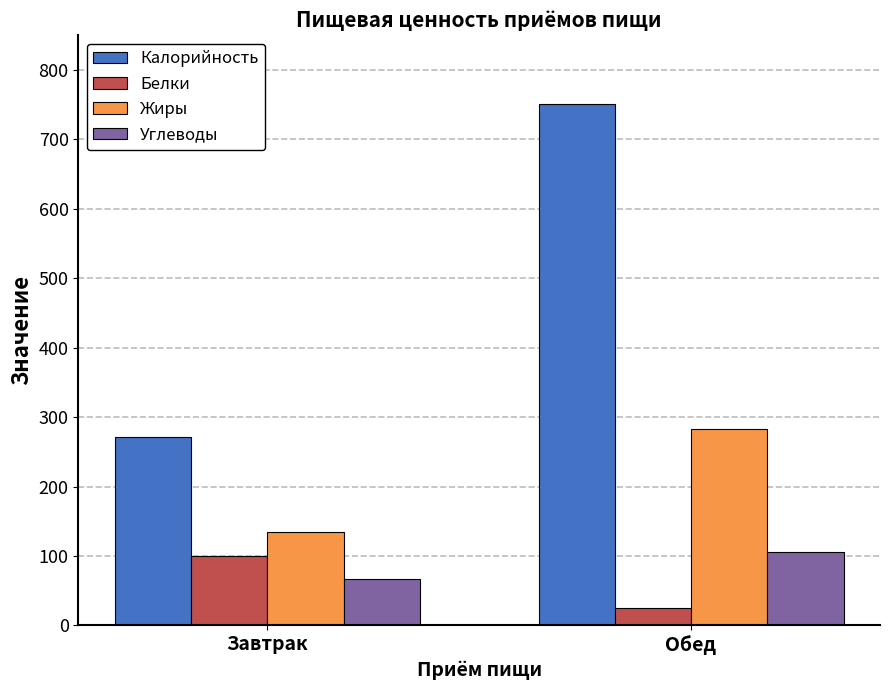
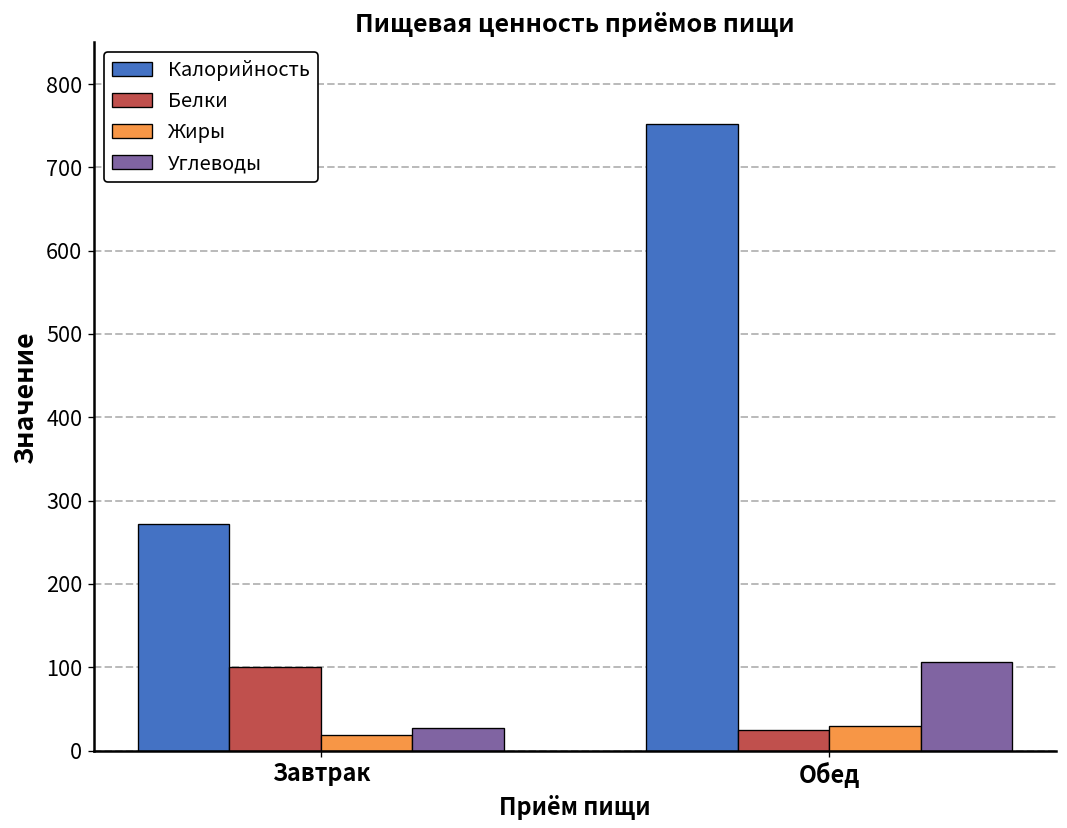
  {
    "Калорийность": {
      "Завтрак": 270,
      "Обед": 750
    },
    "Белки": {
      "Завтрак": 100,
      "Обед": 20
    },
    "Жиры": {
-     "Завтрак": 130,
-     "Обед": 280
+     "Завтрак": 20,
+     "Обед": 30
    },
    "Углеводы": {
-     "Завтрак": 70,
+     "Завтрак": 30,
      "Обед": 110
    }
  }
